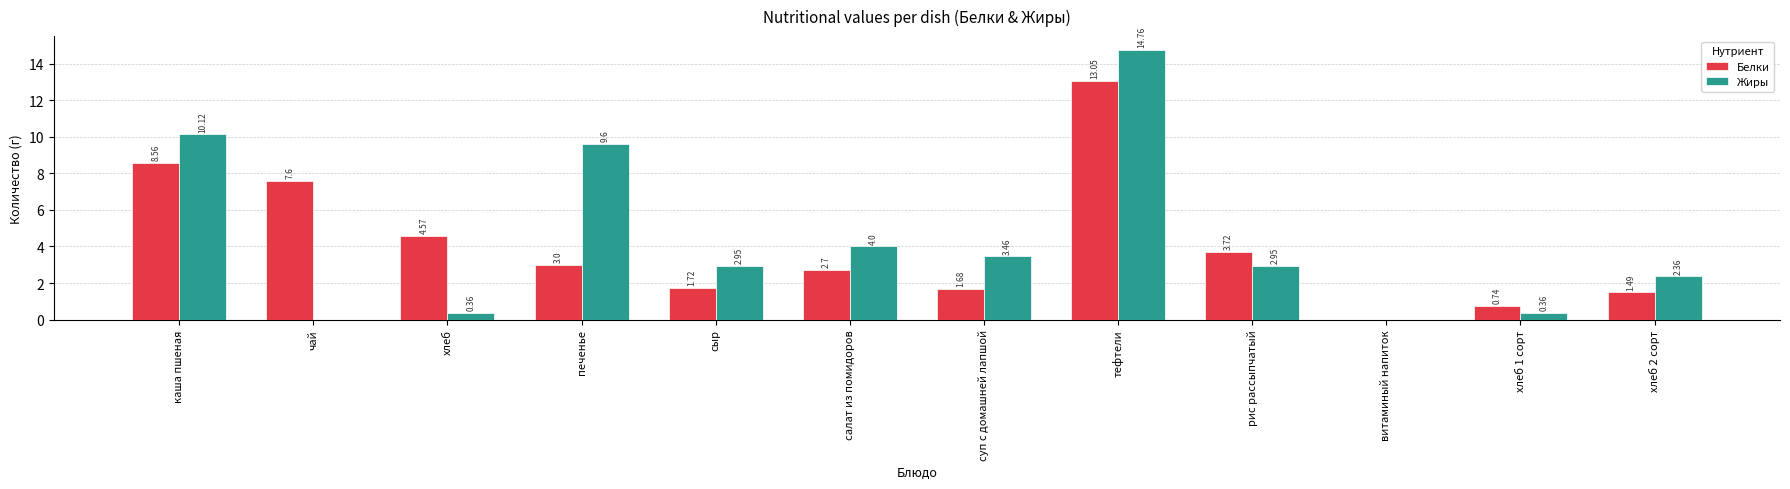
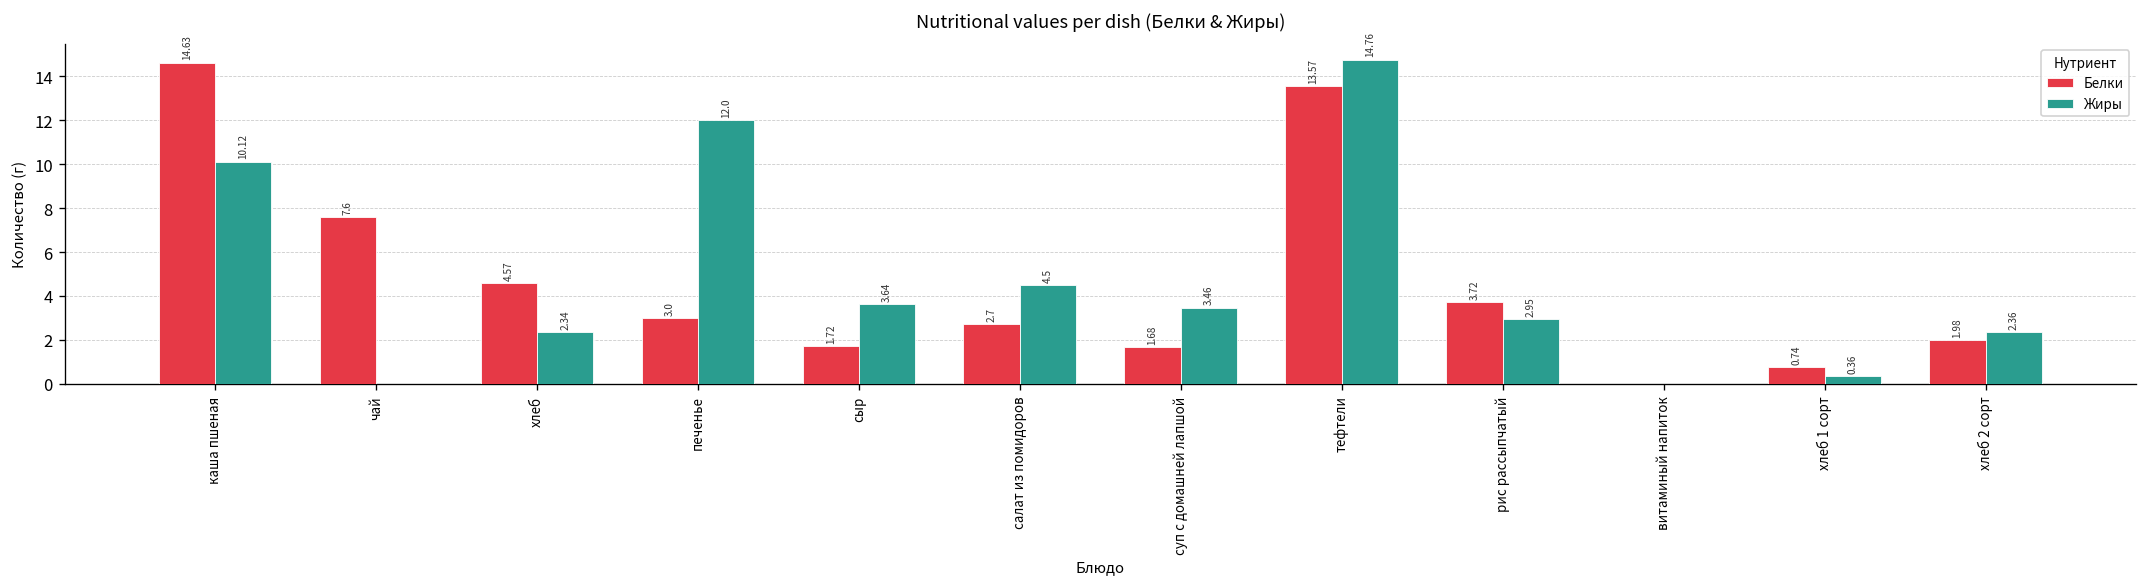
  {
    "Белки": {
-     "каша пшеная": 8.56,
+     "каша пшеная": 14.63,
      "чай": 7.6,
      "хлеб": 4.57,
      "печенье": 3.0,
      "сыр": 1.72,
      "салат из помидоров": 2.7,
      "суп с домашней лапшой": 1.68,
-     "тефтели": 13.05,
+     "тефтели": 13.57,
      "рис рассыпчатый": 3.72,
      "хлеб 1 сорт": 0.74,
-     "хлеб 2 сорт": 1.49
+     "хлеб 2 сорт": 1.98
    },
    "Жиры": {
      "каша пшеная": 10.12,
-     "хлеб": 0.36,
-     "печенье": 9.6,
-     "сыр": 2.95,
-     "салат из помидоров": 4.0,
+     "хлеб": 2.34,
+     "печенье": 12.0,
+     "сыр": 3.64,
+     "салат из помидоров": 4.5,
      "суп с домашней лапшой": 3.46,
      "тефтели": 14.76,
      "рис рассыпчатый": 2.95,
      "хлеб 1 сорт": 0.36,
      "хлеб 2 сорт": 2.36
    }
  }
